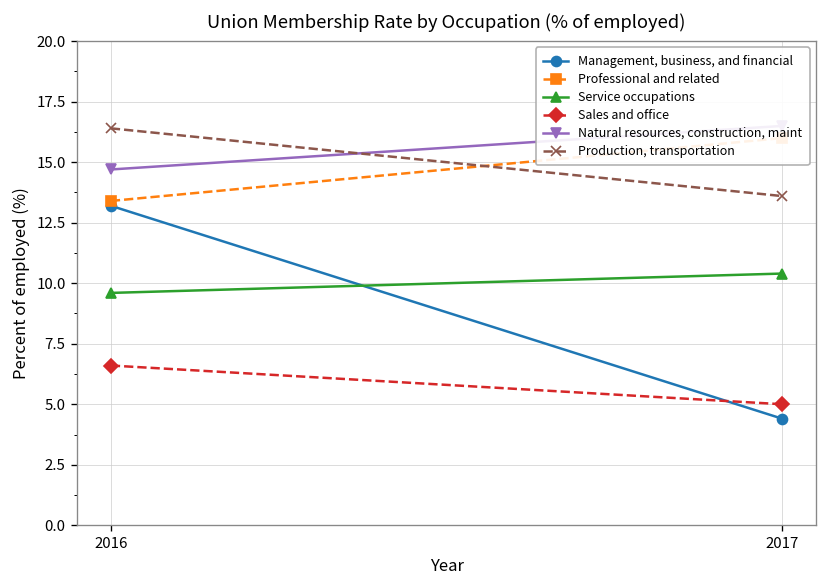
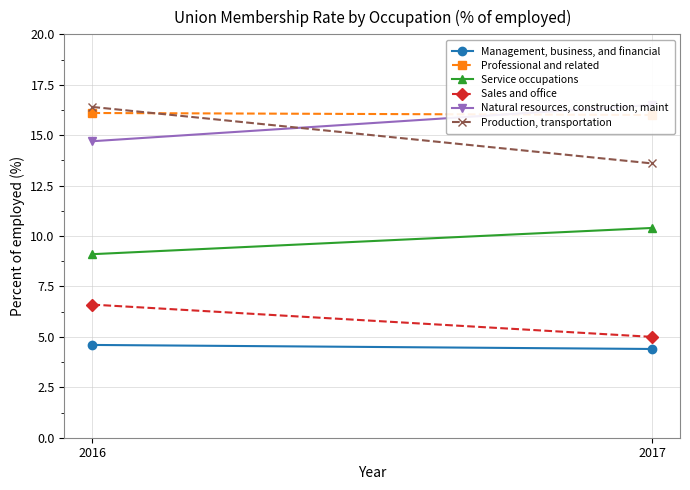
  {
    "Management, business, and financial": {
-     "2016": 13.2,
+     "2016": 4.6,
      "2017": 4.4
    },
    "Professional and related": {
-     "2016": 13.4
+     "2016": 16.1
    },
    "Service occupations": {
-     "2016": 9.6,
+     "2016": 9.1,
      "2017": 10.4
    },
    "Sales and office": {
      "2016": 6.6,
      "2017": 5.0
    },
    "Natural resources, construction, maint": {
      "2016": 14.7
    },
    "Production, transportation": {
      "2016": 16.4,
      "2017": 13.6
    }
  }
